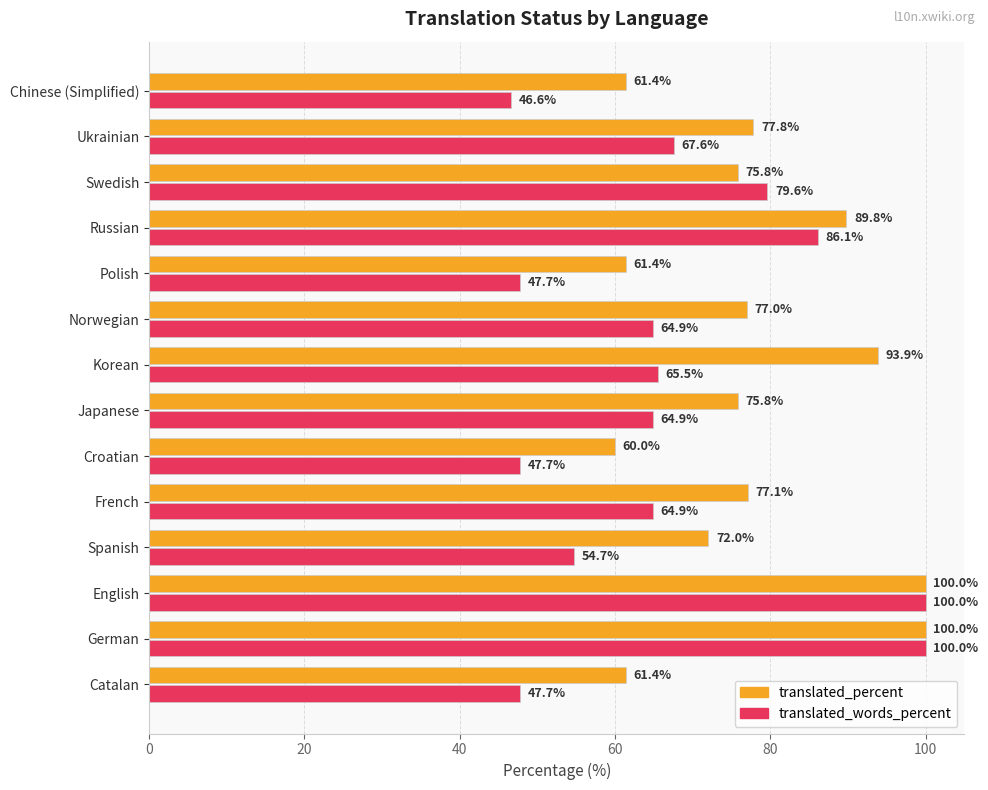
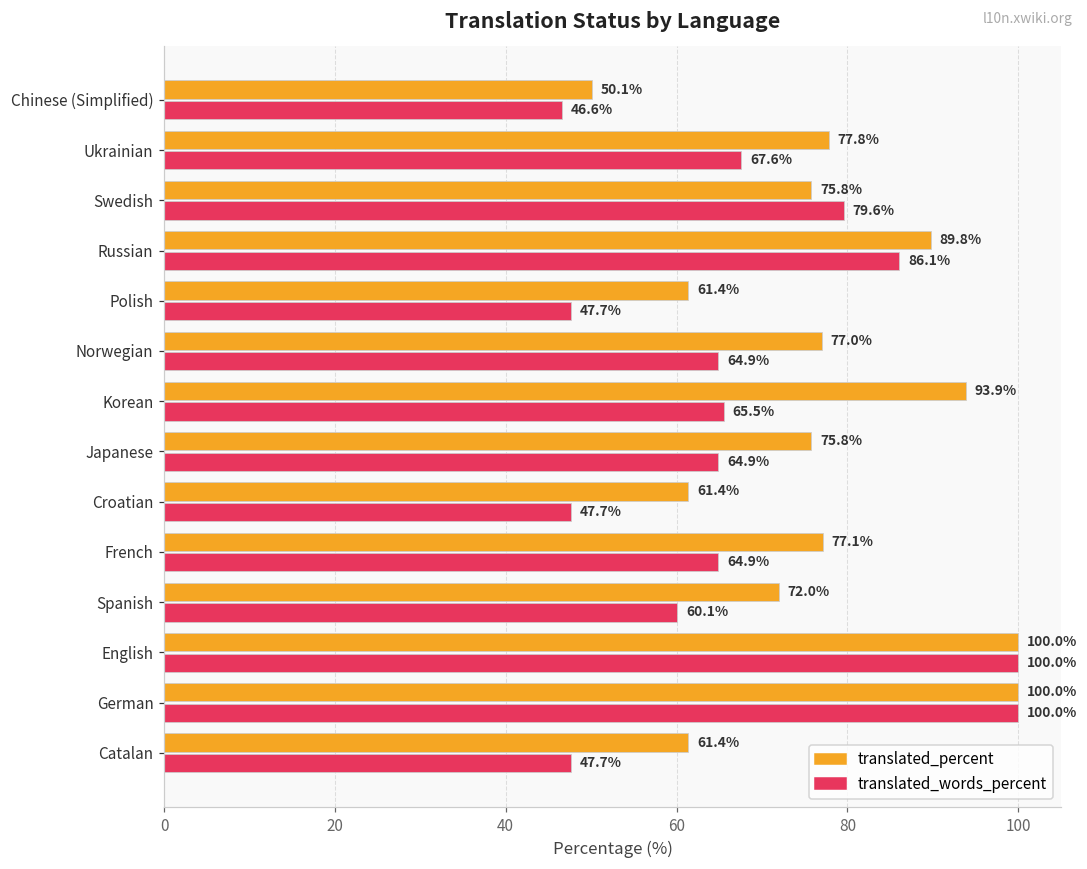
  {
    "translated_percent": {
-     "Chinese (Simplified)": "61.4%",
+     "Chinese (Simplified)": "50.1%",
      "Ukrainian": "77.8%",
      "Swedish": "75.8%",
      "Russian": "89.8%",
      "Polish": "61.4%",
      "Norwegian": "77.0%",
      "Korean": "93.9%",
      "Japanese": "75.8%",
-     "Croatian": "60.0%",
+     "Croatian": "61.4%",
      "French": "77.1%",
      "Spanish": "72.0%",
      "English": "100.0%",
      "German": "100.0%",
      "Catalan": "61.4%"
    },
    "translated_words_percent": {
      "Chinese (Simplified)": "46.6%",
      "Ukrainian": "67.6%",
      "Swedish": "79.6%",
      "Russian": "86.1%",
      "Polish": "47.7%",
      "Norwegian": "64.9%",
      "Korean": "65.5%",
      "Japanese": "64.9%",
      "Croatian": "47.7%",
      "French": "64.9%",
-     "Spanish": "54.7%",
+     "Spanish": "60.1%",
      "English": "100.0%",
      "German": "100.0%",
      "Catalan": "47.7%"
    }
  }
